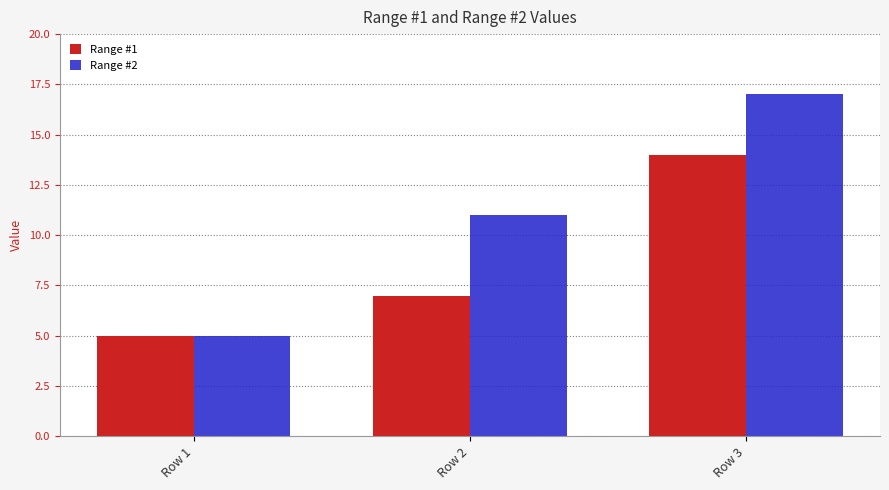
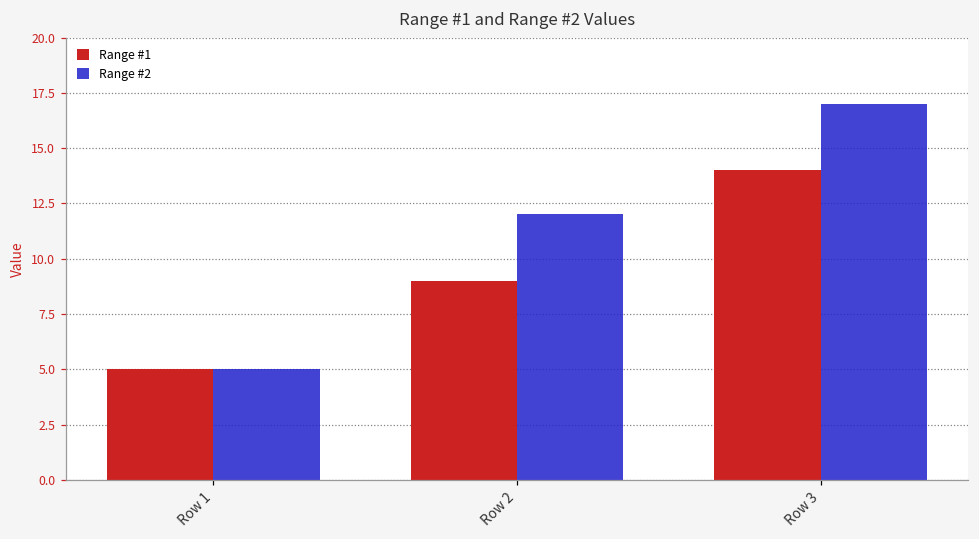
  {
    "Range #1": {
      "Row 1": 5,
-     "Row 2": 7,
+     "Row 2": 9,
      "Row 3": 14
    },
    "Range #2": {
      "Row 1": 5,
-     "Row 2": 11,
+     "Row 2": 12,
      "Row 3": 17
    }
  }
